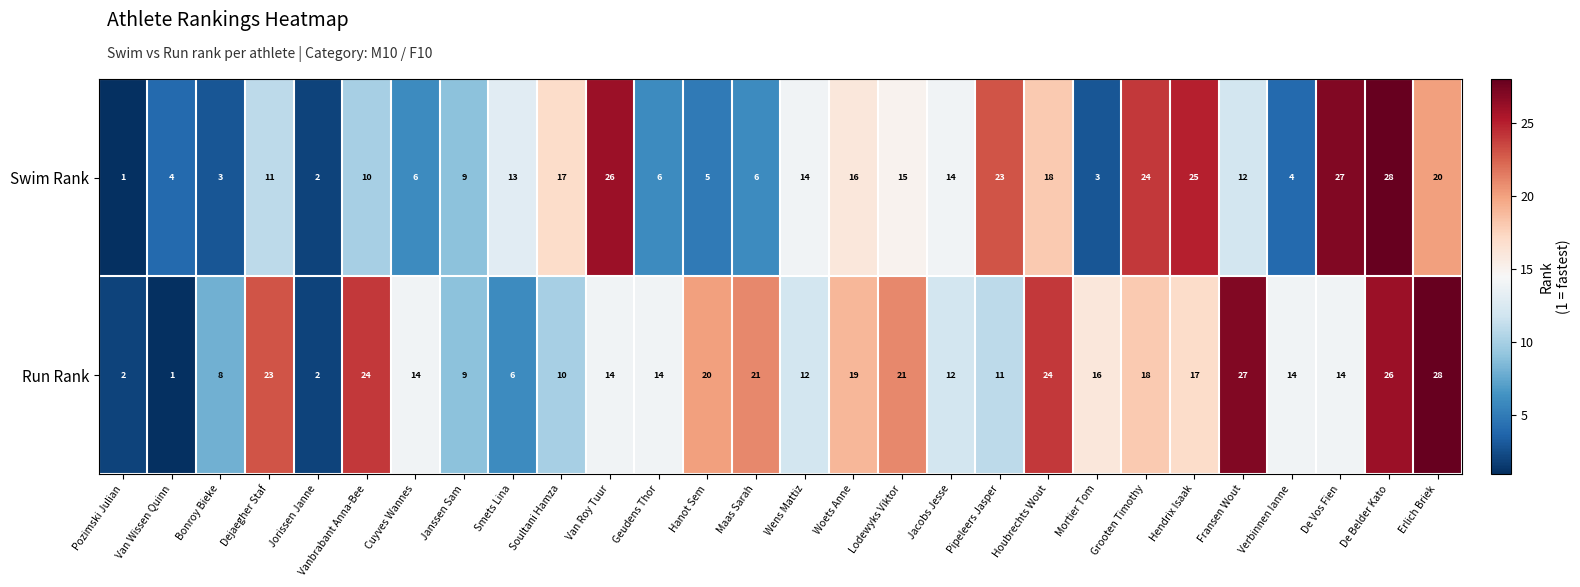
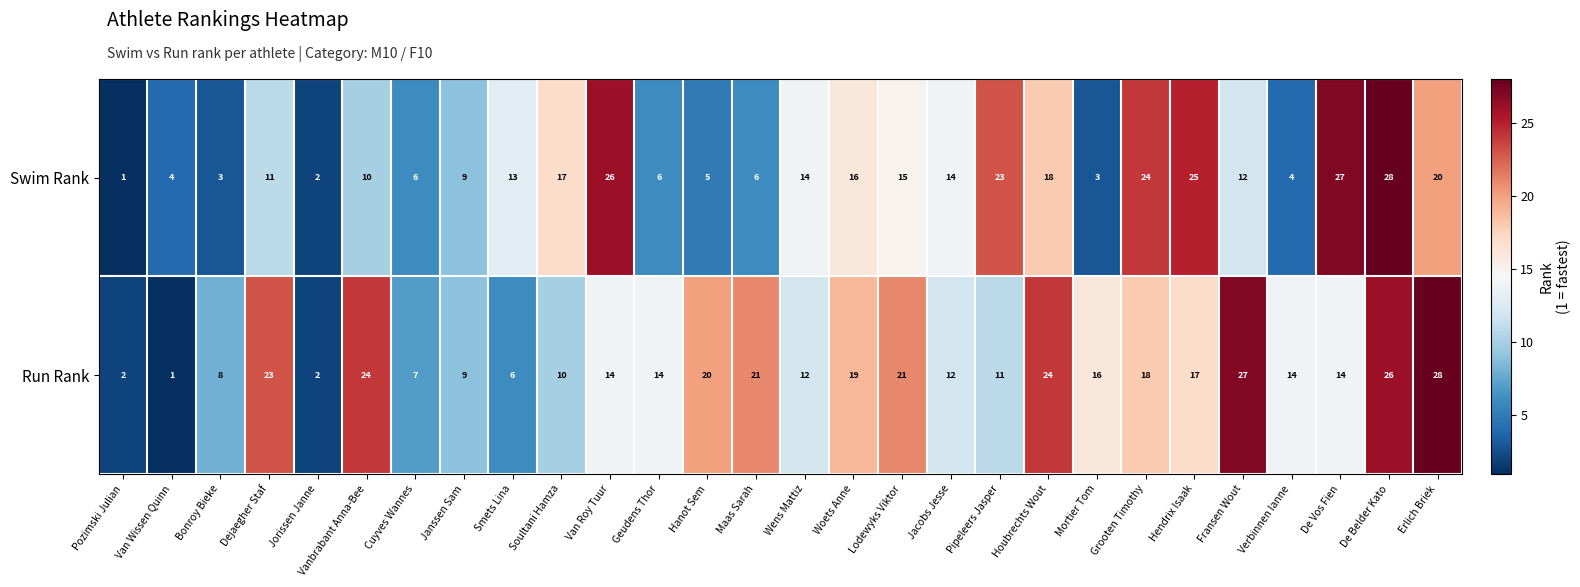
  {
    "Swim Rank": {
      "Pozimski Julian": 1,
      "Van Wissen Quinn": 4,
      "Bonroy Bieke": 3,
      "Dejaegher Staf": 11,
      "Jorissen Janne": 2,
      "Vanbrabant Anna-Bee": 10,
      "Cuyves Wannes": 6,
      "Janssen Sam": 9,
      "Smets Lina": 13,
      "Soultani Hamza": 17,
      "Van Roy Tuur": 26,
      "Geudens Thor": 6,
      "Hanot Sem": 5,
      "Maas Sarah": 6,
      "Wens Mattiz": 14,
      "Woets Anne": 16,
      "Lodewyks Viktor": 15,
      "Jacobs Jesse": 14,
      "Pipeleers Jasper": 23,
      "Houbrechts Wout": 18,
      "Mortier Tom": 3,
      "Grooten Timothy": 24,
      "Hendrix Isaak": 25,
      "Fransen Wout": 12,
      "Verbinnen Ianne": 4,
      "De Vos Fien": 27,
      "De Belder Kato": 28,
      "Erlich Briek": 20
    },
    "Run Rank": {
      "Pozimski Julian": 2,
      "Van Wissen Quinn": 1,
      "Bonroy Bieke": 8,
      "Dejaegher Staf": 23,
      "Jorissen Janne": 2,
      "Vanbrabant Anna-Bee": 24,
-     "Cuyves Wannes": 14,
+     "Cuyves Wannes": 7,
      "Janssen Sam": 9,
      "Smets Lina": 6,
      "Soultani Hamza": 10,
      "Van Roy Tuur": 14,
      "Geudens Thor": 14,
      "Hanot Sem": 20,
      "Maas Sarah": 21,
      "Wens Mattiz": 12,
      "Woets Anne": 19,
      "Lodewyks Viktor": 21,
      "Jacobs Jesse": 12,
      "Pipeleers Jasper": 11,
      "Houbrechts Wout": 24,
      "Mortier Tom": 16,
      "Grooten Timothy": 18,
      "Hendrix Isaak": 17,
      "Fransen Wout": 27,
      "Verbinnen Ianne": 14,
      "De Vos Fien": 14,
      "De Belder Kato": 26,
      "Erlich Briek": 28
    }
  }
